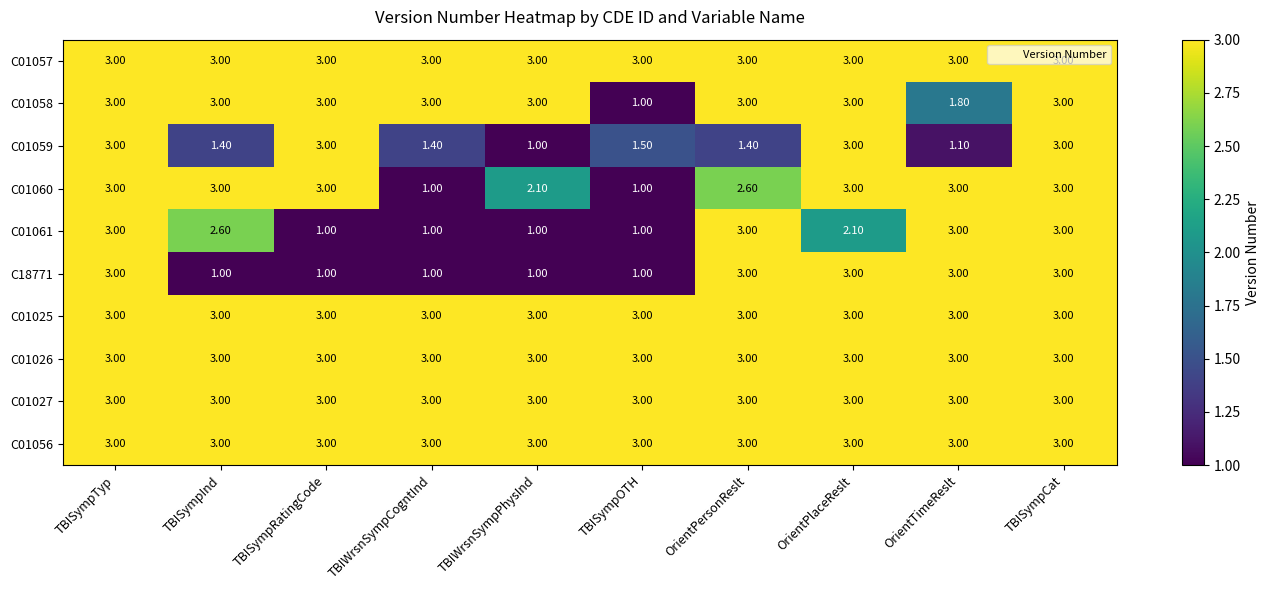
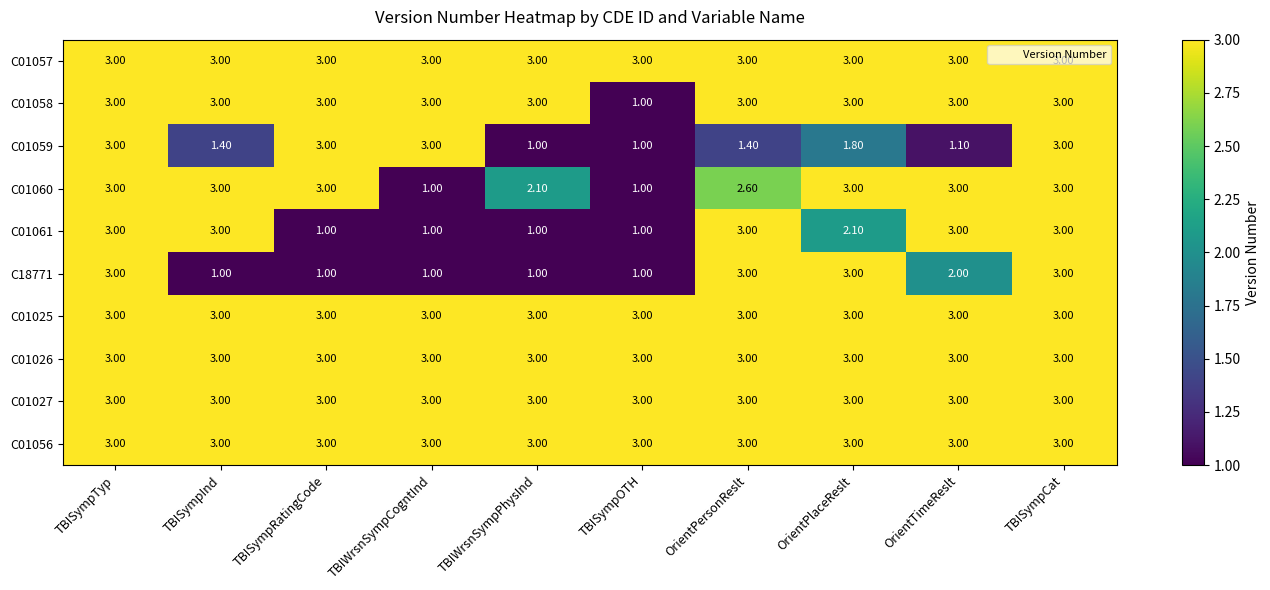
  {
    "C01057": {
      "TBISympTyp": 3.00,
      "TBISympInd": 3.00,
      "TBISympRatingCode": 3.00,
      "TBIWrsnSympCogntInd": 3.00,
      "TBIWrsnSympPhysInd": 3.00,
      "TBISympOTH": 3.00,
      "OrientPersonReslt": 3.00,
      "OrientPlaceReslt": 3.00,
      "OrientTimeReslt": 3.00
    },
    "C01058": {
      "TBISympTyp": 3.00,
      "TBISympInd": 3.00,
      "TBISympRatingCode": 3.00,
      "TBIWrsnSympCogntInd": 3.00,
      "TBIWrsnSympPhysInd": 3.00,
      "TBISympOTH": 1.00,
      "OrientPersonReslt": 3.00,
      "OrientPlaceReslt": 3.00,
-     "OrientTimeReslt": 1.80,
+     "OrientTimeReslt": 3.00,
      "TBISympCat": 3.00
    },
    "C01059": {
      "TBISympTyp": 3.00,
      "TBISympInd": 1.40,
      "TBISympRatingCode": 3.00,
-     "TBIWrsnSympCogntInd": 1.40,
+     "TBIWrsnSympCogntInd": 3.00,
      "TBIWrsnSympPhysInd": 1.00,
-     "TBISympOTH": 1.50,
+     "TBISympOTH": 1.00,
      "OrientPersonReslt": 1.40,
-     "OrientPlaceReslt": 3.00,
+     "OrientPlaceReslt": 1.80,
      "OrientTimeReslt": 1.10,
      "TBISympCat": 3.00
    },
    "C01060": {
      "TBISympTyp": 3.00,
      "TBISympInd": 3.00,
      "TBISympRatingCode": 3.00,
      "TBIWrsnSympCogntInd": 1.00,
      "TBIWrsnSympPhysInd": 2.10,
      "TBISympOTH": 1.00,
      "OrientPersonReslt": 2.60,
      "OrientPlaceReslt": 3.00,
      "OrientTimeReslt": 3.00,
      "TBISympCat": 3.00
    },
    "C01061": {
      "TBISympTyp": 3.00,
-     "TBISympInd": 2.60,
+     "TBISympInd": 3.00,
      "TBISympRatingCode": 1.00,
      "TBIWrsnSympCogntInd": 1.00,
      "TBIWrsnSympPhysInd": 1.00,
      "TBISympOTH": 1.00,
      "OrientPersonReslt": 3.00,
      "OrientPlaceReslt": 2.10,
      "OrientTimeReslt": 3.00,
      "TBISympCat": 3.00
    },
    "C18771": {
      "TBISympTyp": 3.00,
      "TBISympInd": 1.00,
      "TBISympRatingCode": 1.00,
      "TBIWrsnSympCogntInd": 1.00,
      "TBIWrsnSympPhysInd": 1.00,
      "TBISympOTH": 1.00,
      "OrientPersonReslt": 3.00,
      "OrientPlaceReslt": 3.00,
-     "OrientTimeReslt": 3.00,
+     "OrientTimeReslt": 2.00,
      "TBISympCat": 3.00
    },
    "C01025": {
      "TBISympTyp": 3.00,
      "TBISympInd": 3.00,
      "TBISympRatingCode": 3.00,
      "TBIWrsnSympCogntInd": 3.00,
      "TBIWrsnSympPhysInd": 3.00,
      "TBISympOTH": 3.00,
      "OrientPersonReslt": 3.00,
      "OrientPlaceReslt": 3.00,
      "OrientTimeReslt": 3.00,
      "TBISympCat": 3.00
    },
    "C01026": {
      "TBISympTyp": 3.00,
      "TBISympInd": 3.00,
      "TBISympRatingCode": 3.00,
      "TBIWrsnSympCogntInd": 3.00,
      "TBIWrsnSympPhysInd": 3.00,
      "TBISympOTH": 3.00,
      "OrientPersonReslt": 3.00,
      "OrientPlaceReslt": 3.00,
      "OrientTimeReslt": 3.00,
      "TBISympCat": 3.00
    },
    "C01027": {
      "TBISympTyp": 3.00,
      "TBISympInd": 3.00,
      "TBISympRatingCode": 3.00,
      "TBIWrsnSympCogntInd": 3.00,
      "TBIWrsnSympPhysInd": 3.00,
      "TBISympOTH": 3.00,
      "OrientPersonReslt": 3.00,
      "OrientPlaceReslt": 3.00,
      "OrientTimeReslt": 3.00,
      "TBISympCat": 3.00
    },
    "C01056": {
      "TBISympTyp": 3.00,
      "TBISympInd": 3.00,
      "TBISympRatingCode": 3.00,
      "TBIWrsnSympCogntInd": 3.00,
      "TBIWrsnSympPhysInd": 3.00,
      "TBISympOTH": 3.00,
      "OrientPersonReslt": 3.00,
      "OrientPlaceReslt": 3.00,
      "OrientTimeReslt": 3.00,
      "TBISympCat": 3.00
    }
  }
